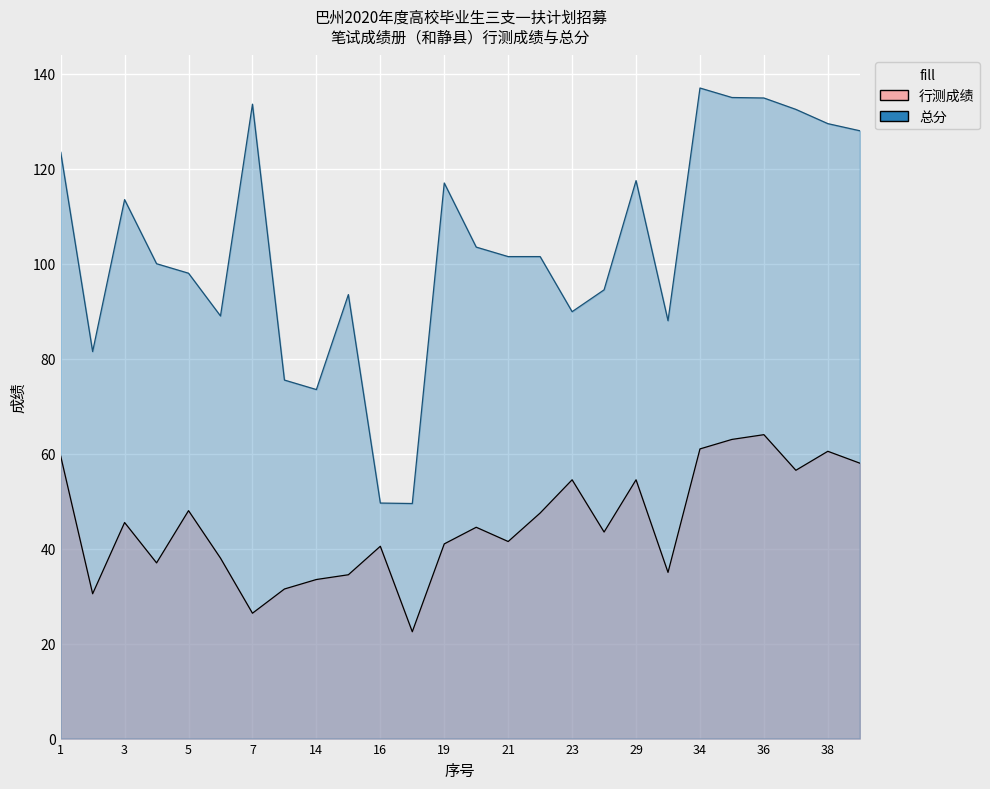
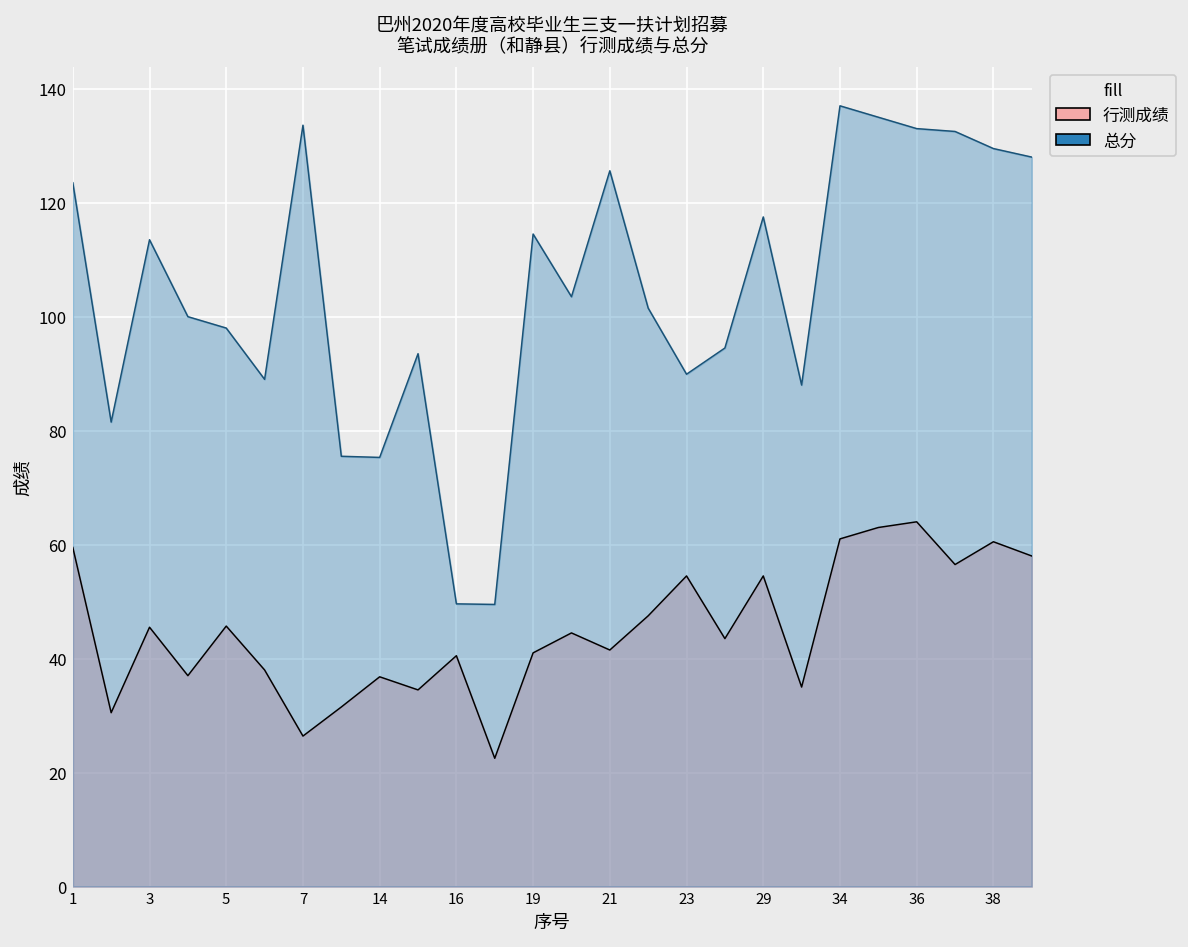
  {
    "行测成绩": {
      "1": 60,
      "3": 46,
-     "5": 48,
+     "5": 46,
      "7": 26,
-     "14": 34,
+     "14": 37,
      "16": 41,
      "19": 41,
      "21": 42,
      "23": 55,
      "29": 55,
      "34": 61,
      "36": 64,
      "38": 61
    },
    "总分": {
      "1": 124,
      "3": 114,
      "5": 98,
      "7": 134,
-     "14": 74,
+     "14": 75,
      "16": 50,
-     "19": 117,
-     "21": 102,
+     "19": 115,
+     "21": 126,
      "23": 90,
      "29": 118,
      "34": 137,
-     "36": 135,
+     "36": 133,
      "38": 130
    }
  }
